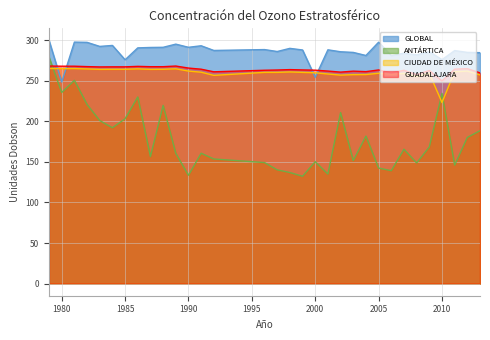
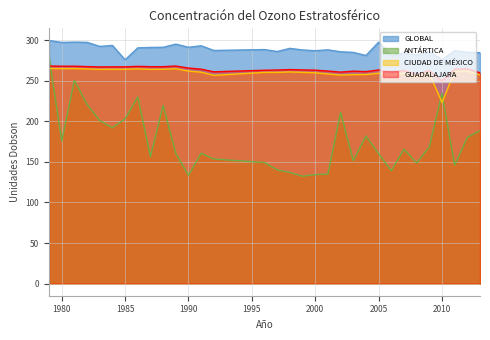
  {
    "GLOBAL": {
-     "1980": 250,
+     "1980": 300,
      "1985": 280,
      "1990": 290,
-     "2000": 250,
+     "2000": 290,
      "2005": 300
    },
    "ANTÁRTICA": {
-     "1980": 240,
+     "1980": 180,
      "1985": 200,
      "1990": 130,
-     "2000": 150,
-     "2005": 140,
+     "2000": 130,
+     "2005": 160,
      "2010": 230
    },
    "CIUDAD DE MÉXICO": {
      "1990": 260,
      "2000": 260,
      "2005": 260,
      "2010": 220
    },
    "GUADALAJARA": {
      "1990": 270,
      "2000": 260,
      "2005": 260
    }
  }
